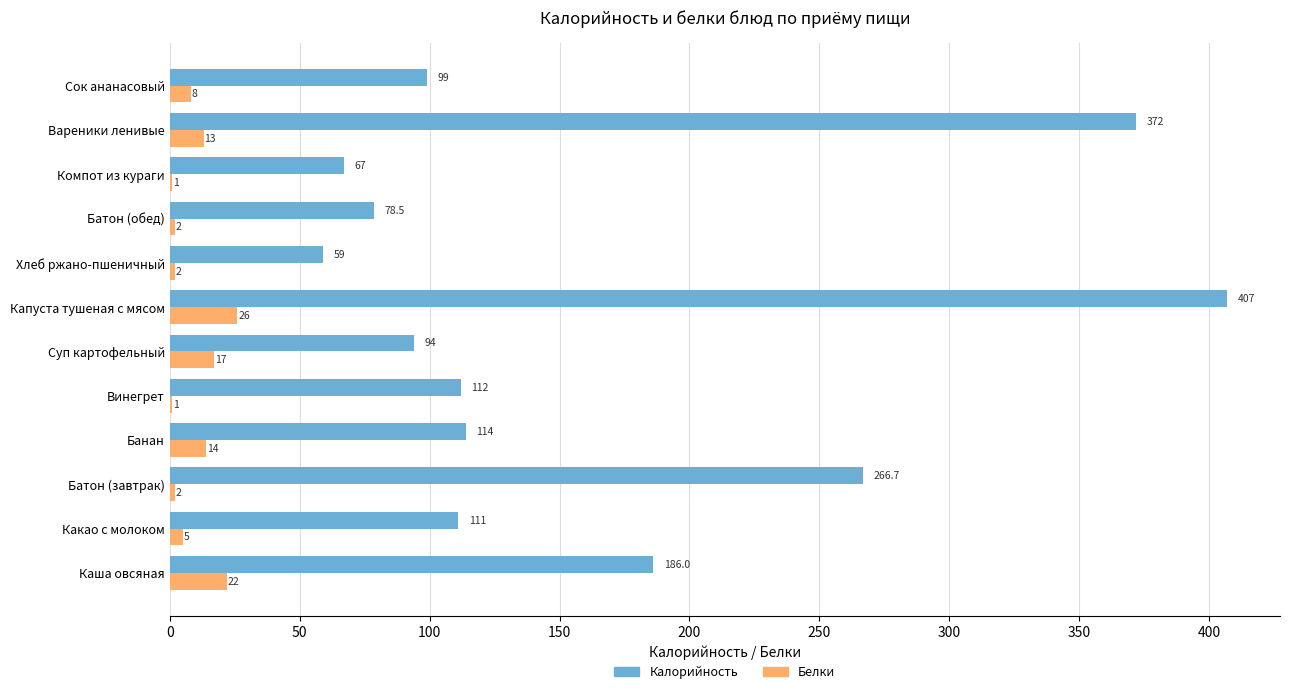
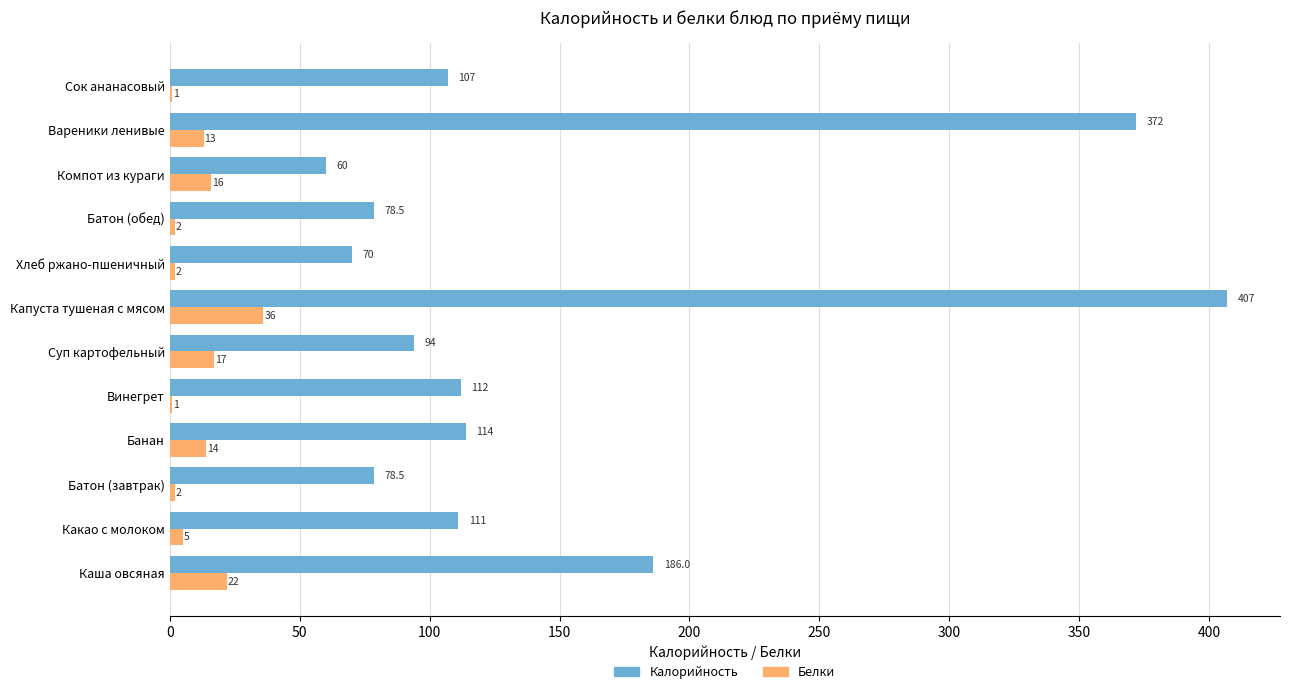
  {
    "Калорийность": {
-     "Сок ананасовый": 99,
+     "Сок ананасовый": 107,
      "Вареники ленивые": 372,
-     "Компот из кураги": 67,
+     "Компот из кураги": 60,
      "Батон (обед)": 78.5,
-     "Хлеб ржано-пшеничный": 59,
+     "Хлеб ржано-пшеничный": 70,
      "Капуста тушеная с мясом": 407,
      "Суп картофельный": 94,
      "Винегрет": 112,
      "Банан": 114,
-     "Батон (завтрак)": 266.7,
+     "Батон (завтрак)": 78.5,
      "Какао с молоком": 111,
      "Каша овсяная": 186.0
    },
    "Белки": {
-     "Сок ананасовый": 8,
+     "Сок ананасовый": 1,
      "Вареники ленивые": 13,
-     "Компот из кураги": 1,
+     "Компот из кураги": 16,
      "Батон (обед)": 2,
      "Хлеб ржано-пшеничный": 2,
-     "Капуста тушеная с мясом": 26,
+     "Капуста тушеная с мясом": 36,
      "Суп картофельный": 17,
      "Винегрет": 1,
      "Банан": 14,
      "Батон (завтрак)": 2,
      "Какао с молоком": 5,
      "Каша овсяная": 22
    }
  }
